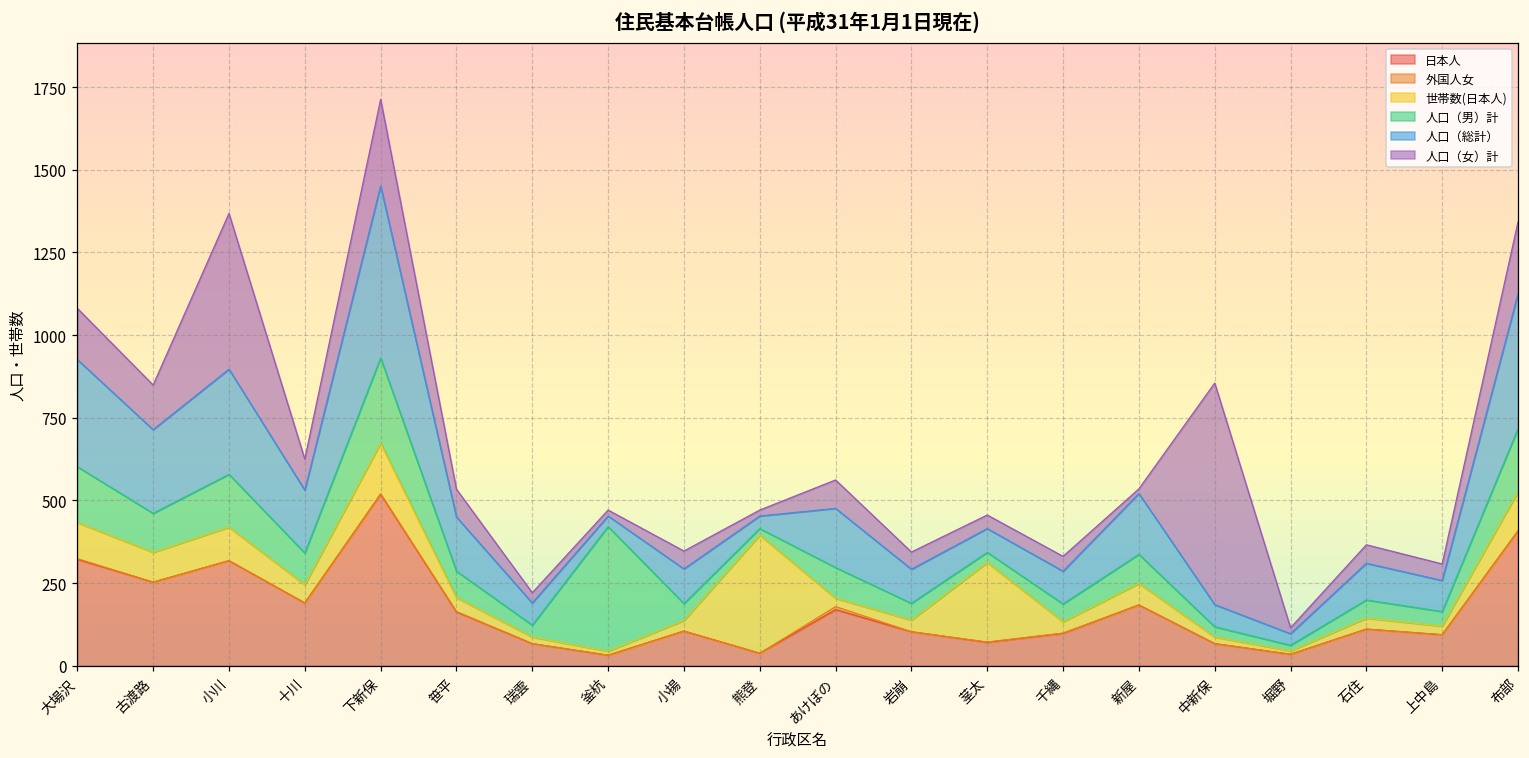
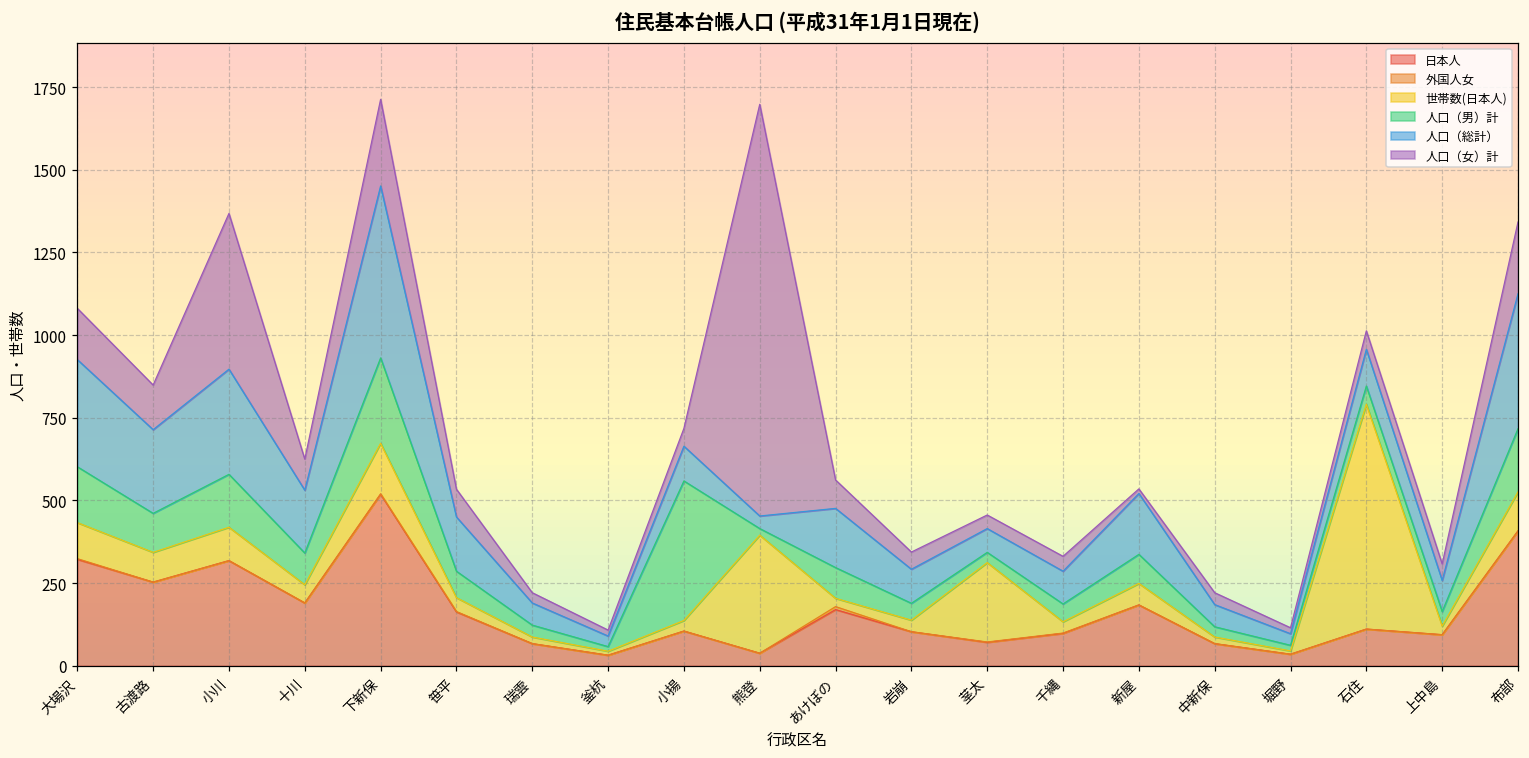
  {
    "世帯数(日本人)": {
      "大場沢": 110,
      "古渡路": 90,
      "小川": 100,
      "十川": 60,
      "下新保": 150,
      "笹平": 40,
      "瑞雲": 20,
      "釜杭": 10,
      "小揚": 30,
      "熊登": 360,
      "あけぼの": 30,
      "岩崩": 40,
      "茎太": 240,
      "千縄": 30,
      "新屋": 70,
      "中新保": 20,
      "堀野": 10,
-     "石住": 30,
+     "石住": 680,
      "上中島": 30,
      "布部": 120
    },
    "人口（男）計": {
      "大場沢": 170,
      "古渡路": 120,
      "小川": 160,
      "十川": 100,
      "下新保": 260,
      "笹平": 80,
      "瑞雲": 40,
-     "釜杭": 380,
-     "小揚": 50,
+     "釜杭": 10,
+     "小揚": 420,
      "熊登": 20,
      "あけぼの": 90,
      "岩崩": 50,
      "茎太": 30,
      "千縄": 50,
      "新屋": 90,
      "中新保": 30,
      "堀野": 20,
      "石住": 60,
      "上中島": 40,
      "布部": 190
    },
    "人口（総計）": {
      "大場沢": 320,
      "古渡路": 250,
      "小川": 320,
      "十川": 190,
      "下新保": 520,
      "笹平": 160,
      "瑞雲": 70,
      "釜杭": 30,
      "小揚": 110,
      "熊登": 40,
      "あけぼの": 180,
      "岩崩": 100,
      "茎太": 70,
      "千縄": 100,
      "新屋": 180,
      "中新保": 70,
      "堀野": 40,
      "石住": 110,
      "上中島": 90,
      "布部": 410
    },
    "人口（女）計": {
      "大場沢": 160,
      "古渡路": 140,
      "小川": 470,
      "十川": 90,
      "下新保": 260,
      "笹平": 80,
      "瑞雲": 30,
      "釜杭": 20,
      "小揚": 50,
-     "熊登": 20,
+     "熊登": 1250,
      "あけぼの": 90,
      "岩崩": 50,
      "茎太": 40,
      "千縄": 50,
      "新屋": 10,
-     "中新保": 670,
+     "中新保": 40,
      "堀野": 20,
      "石住": 60,
      "上中島": 50,
      "布部": 220
    }
  }
